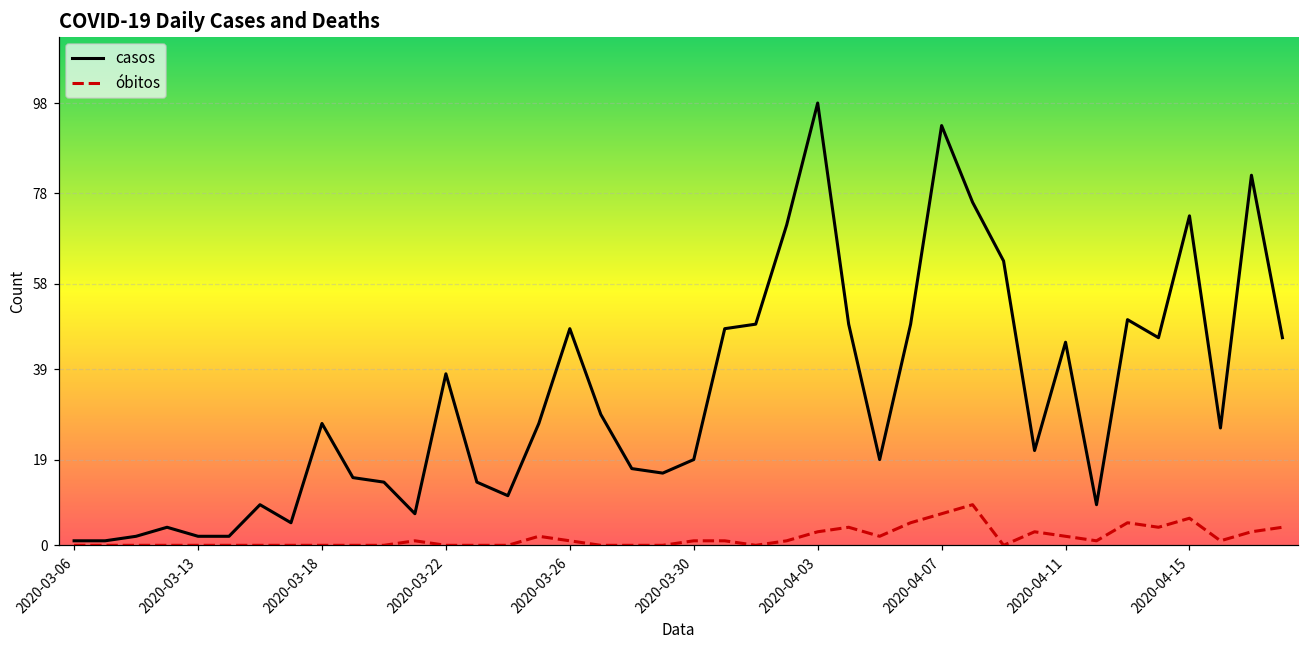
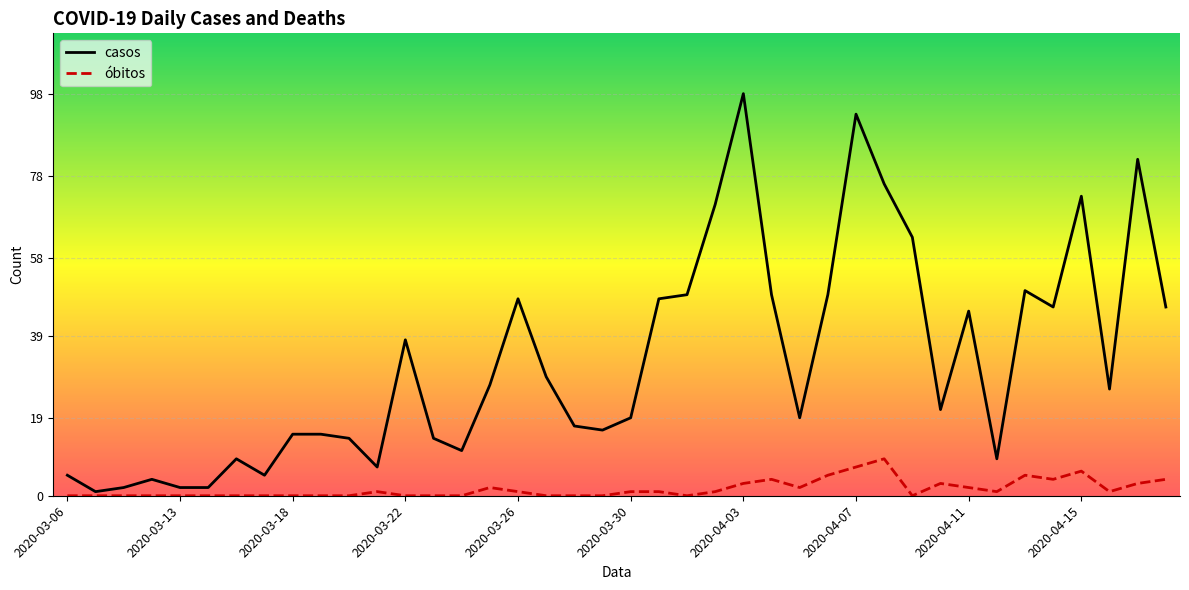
  {
    "casos": {
-     "2020-03-06": 1,
+     "2020-03-06": 5,
      "2020-03-13": 2,
-     "2020-03-18": 27,
+     "2020-03-18": 15,
      "2020-03-22": 38,
      "2020-03-26": 48,
      "2020-03-30": 19,
      "2020-04-03": 98,
      "2020-04-07": 93,
      "2020-04-11": 45,
      "2020-04-15": 73
    },
    "óbitos": {
      "2020-03-06": 0,
      "2020-03-13": 0,
      "2020-03-18": 0,
      "2020-03-22": 0,
      "2020-03-26": 1,
      "2020-03-30": 1,
      "2020-04-03": 3,
      "2020-04-07": 7,
      "2020-04-11": 2,
      "2020-04-15": 6
    }
  }
